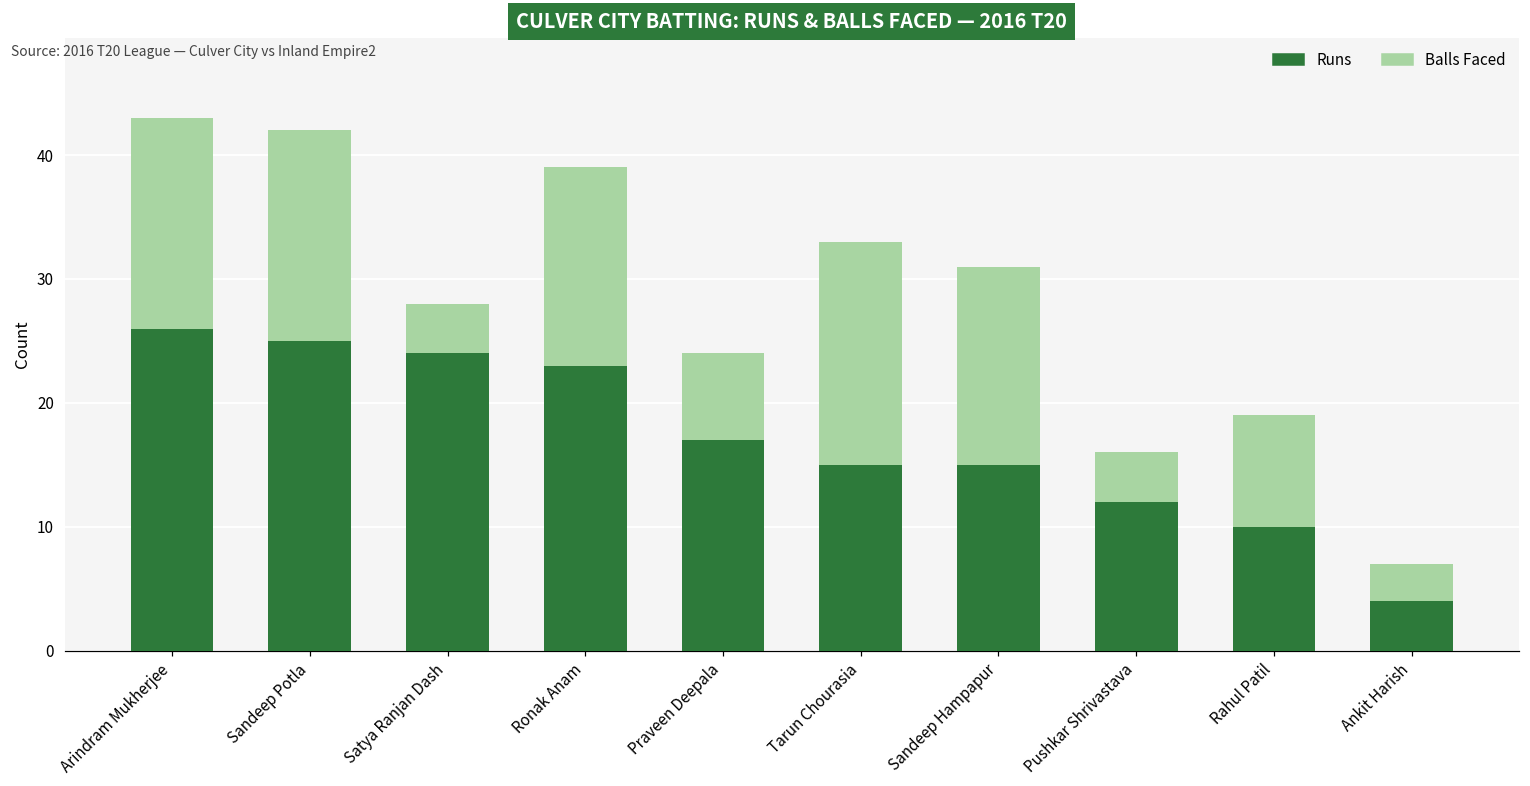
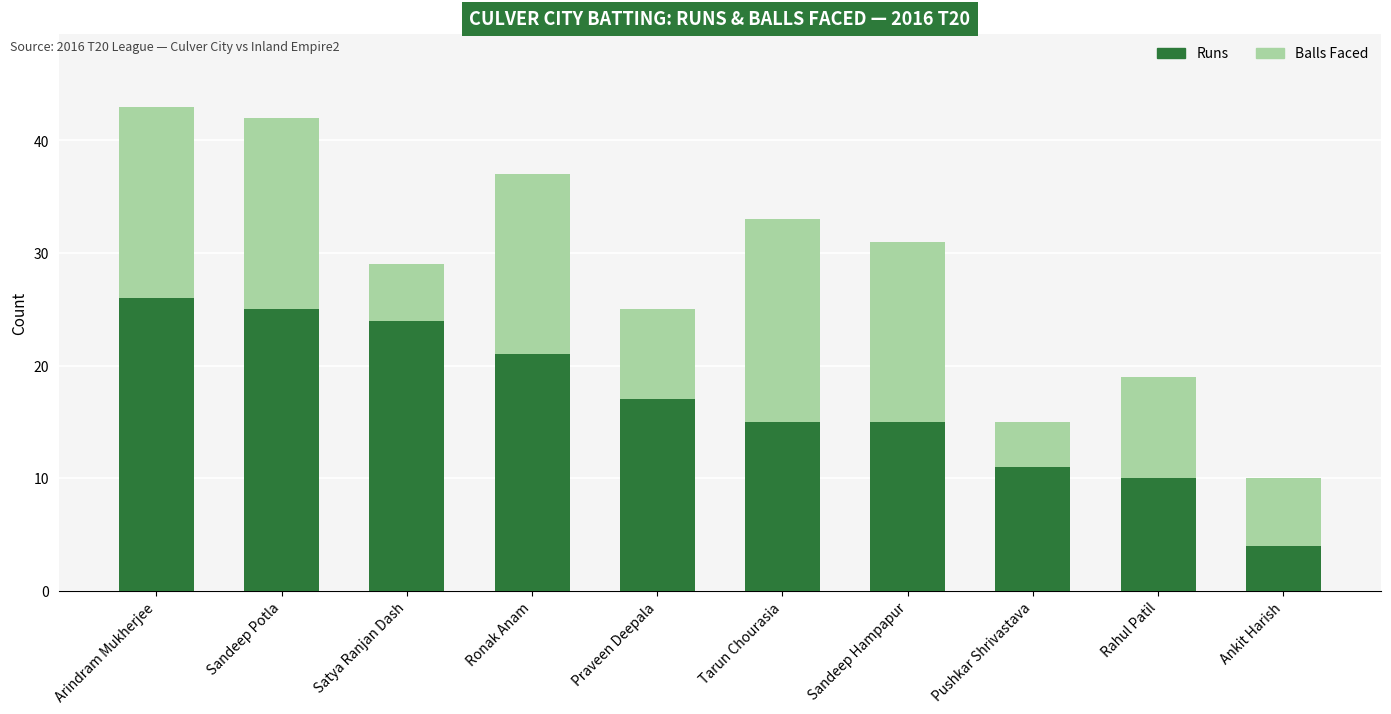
  {
    "Runs": {
      "Arindram Mukherjee": 26,
      "Sandeep Potla": 25,
      "Satya Ranjan Dash": 24,
-     "Ronak Anam": 23,
+     "Ronak Anam": 21,
      "Praveen Deepala": 17,
      "Tarun Chourasia": 15,
      "Sandeep Hampapur": 15,
-     "Pushkar Shrivastava": 12,
+     "Pushkar Shrivastava": 11,
      "Rahul Patil": 10,
      "Ankit Harish": 4
    },
    "Balls Faced": {
      "Arindram Mukherjee": 17,
      "Sandeep Potla": 17,
-     "Satya Ranjan Dash": 4,
+     "Satya Ranjan Dash": 5,
      "Ronak Anam": 16,
-     "Praveen Deepala": 7,
+     "Praveen Deepala": 8,
      "Tarun Chourasia": 18,
      "Sandeep Hampapur": 16,
      "Pushkar Shrivastava": 4,
      "Rahul Patil": 9,
-     "Ankit Harish": 3
+     "Ankit Harish": 6
    }
  }
